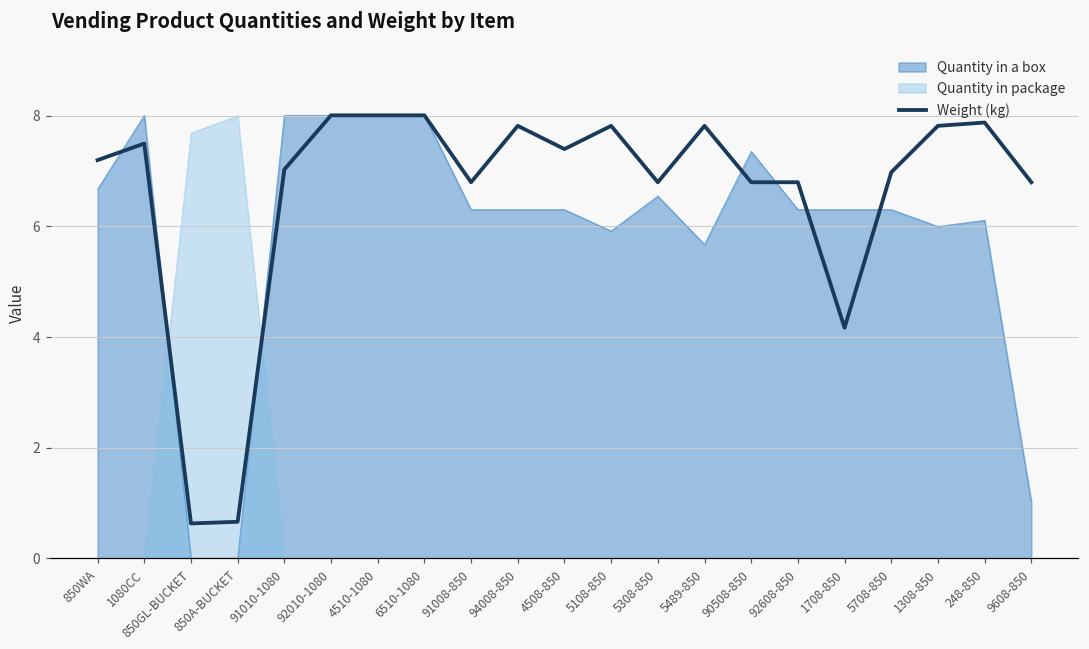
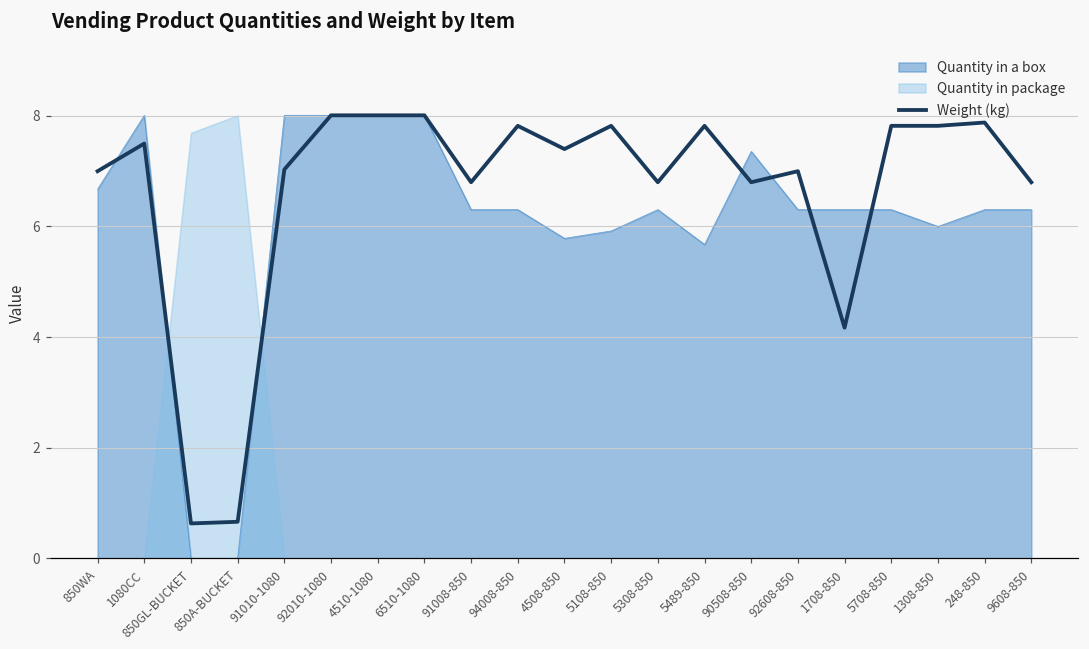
  {
    "Quantity in a box": {
      "850WA": 6.7,
      "1080CC": 8.0,
      "850GL-BUCKET": 0.0,
      "850A-BUCKET": 0.0,
      "91010-1080": 8.0,
      "91008-850": 6.3,
      "94008-850": 6.3,
-     "4508-850": 6.3,
+     "4508-850": 5.8,
      "5108-850": 5.9,
-     "5308-850": 6.5,
+     "5308-850": 6.3,
      "5489-850": 5.7,
      "90508-850": 7.4,
      "92608-850": 6.3,
      "1708-850": 6.3,
      "5708-850": 6.3,
      "1308-850": 6.0,
-     "248-850": 6.1,
-     "9608-850": 1.0
+     "248-850": 6.3,
+     "9608-850": 6.3
    },
    "Weight (kg)": {
-     "850WA": 7.2,
+     "850WA": 7.0,
      "1080CC": 7.5,
      "850GL-BUCKET": 0.6,
      "850A-BUCKET": 0.7,
      "91010-1080": 7.0,
      "91008-850": 6.8,
      "94008-850": 7.8,
      "4508-850": 7.4,
      "5108-850": 7.8,
      "5308-850": 6.8,
      "5489-850": 7.8,
      "90508-850": 6.8,
-     "92608-850": 6.8,
+     "92608-850": 7.0,
      "1708-850": 4.2,
-     "5708-850": 7.0,
+     "5708-850": 7.8,
      "1308-850": 7.8,
      "248-850": 7.9,
      "9608-850": 6.8
    },
    "Quantity in package": {
      "850WA": 0.0,
      "1080CC": 0.0,
      "850GL-BUCKET": 7.7,
      "850A-BUCKET": 8.0,
      "91010-1080": 0.0,
      "92010-1080": 0.0,
      "4510-1080": 0.0,
      "6510-1080": 0.0,
      "91008-850": 0.0,
      "94008-850": 0.0,
      "4508-850": 0.0,
      "5108-850": 0.0,
      "5308-850": 0.0,
      "5489-850": 0.0,
      "90508-850": 0.0,
      "92608-850": 0.0,
      "1708-850": 0.0,
      "5708-850": 0.0,
      "1308-850": 0.0,
      "248-850": 0.0,
      "9608-850": 0.0
    }
  }
